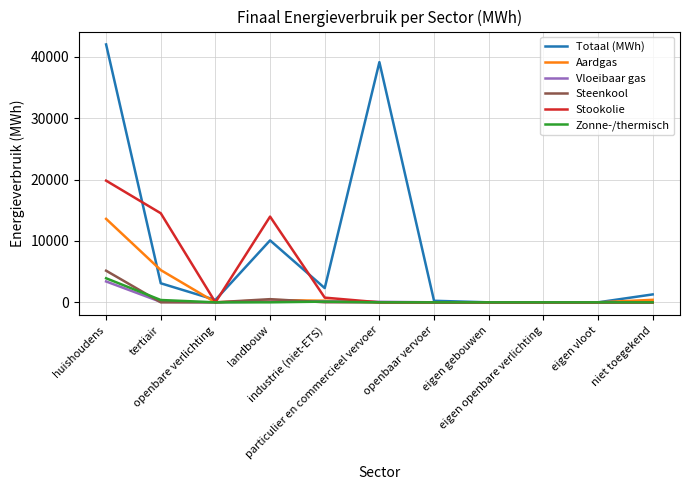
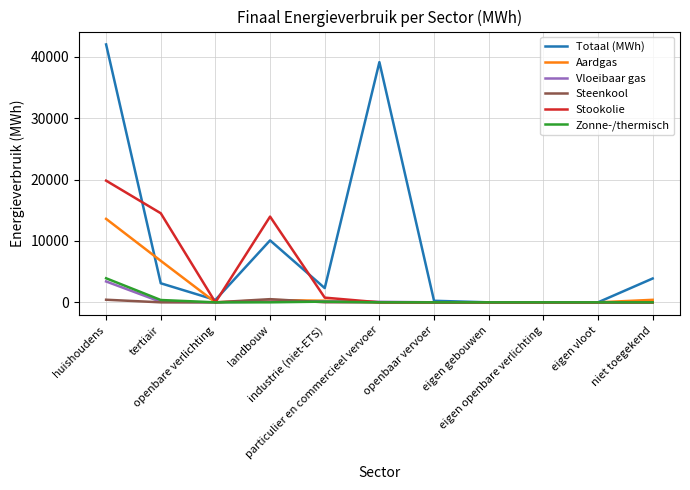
  {
    "Totaal (MWh)": {
      "huishoudens": 42000,
      "tertiair": 3000,
      "landbouw": 10000,
      "industrie (niet-ETS)": 2000,
      "particulier en commercieel vervoer": 39000,
-     "niet toegekend": 1000
+     "niet toegekend": 4000
    },
    "Aardgas": {
      "huishoudens": 14000,
-     "tertiair": 5000
+     "tertiair": 7000
    },
    "Vloeibaar gas": {
      "huishoudens": 3000
    },
    "Steenkool": {
-     "huishoudens": 5000
+     "huishoudens": 0
    },
    "Stookolie": {
      "huishoudens": 20000,
      "tertiair": 15000,
      "landbouw": 14000,
      "industrie (niet-ETS)": 1000
    },
    "Zonne-/thermisch": {
      "huishoudens": 4000
    }
  }
